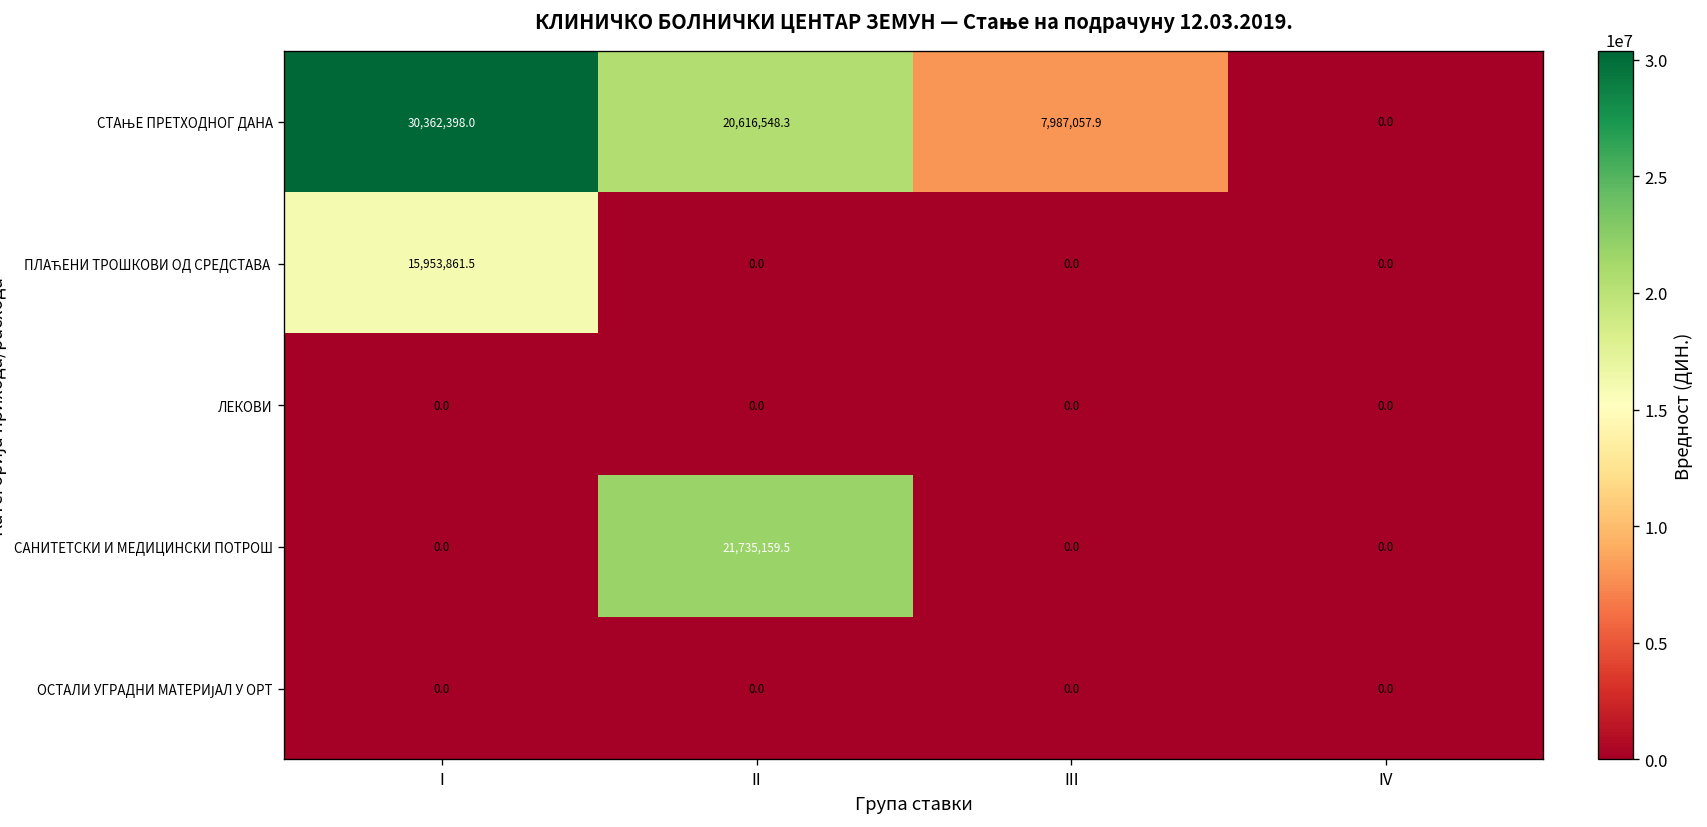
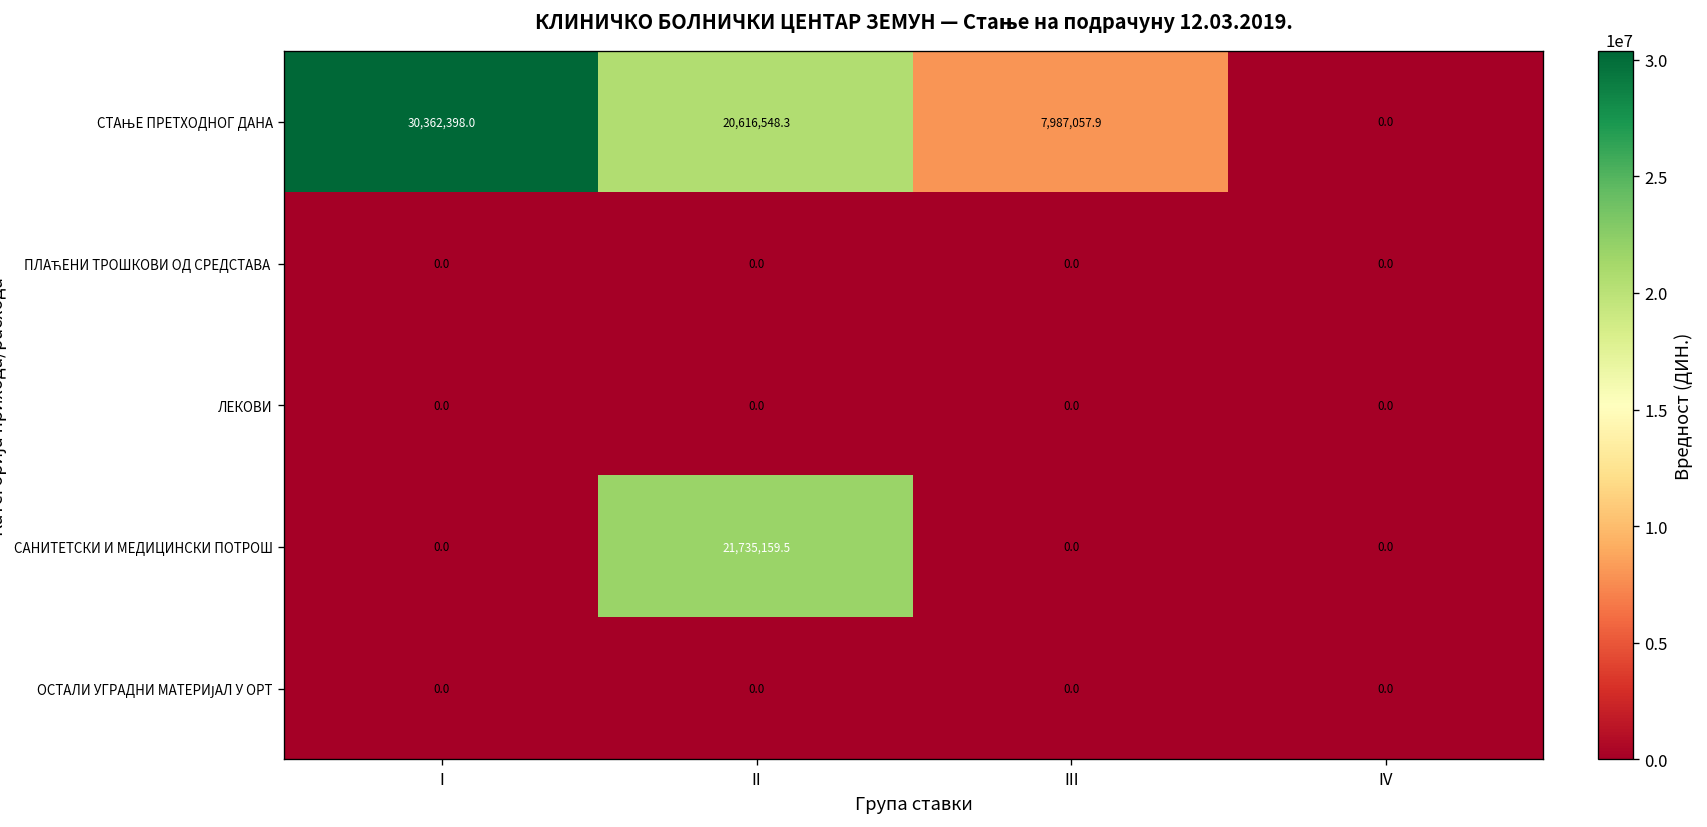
  {
    "СТАЊЕ ПРЕТХОДНОГ ДАНА": {
      "I": "30,362,398.0",
      "II": "20,616,548.3",
      "III": "7,987,057.9",
      "IV": "0.0"
    },
    "ПЛАЋЕНИ ТРОШКОВИ ОД СРЕДСТАВА": {
-     "I": "15,953,861.5",
+     "I": "0.0",
      "II": "0.0",
      "III": "0.0",
      "IV": "0.0"
    },
    "ЛЕКОВИ": {
      "I": "0.0",
      "II": "0.0",
      "III": "0.0",
      "IV": "0.0"
    },
    "САНИТЕТСКИ И МЕДИЦИНСКИ ПОТРОШ": {
      "I": "0.0",
      "II": "21,735,159.5",
      "III": "0.0",
      "IV": "0.0"
    },
    "ОСТАЛИ УГРАДНИ МАТЕРИЈАЛ У ОРТ": {
      "I": "0.0",
      "II": "0.0",
      "III": "0.0",
      "IV": "0.0"
    }
  }
